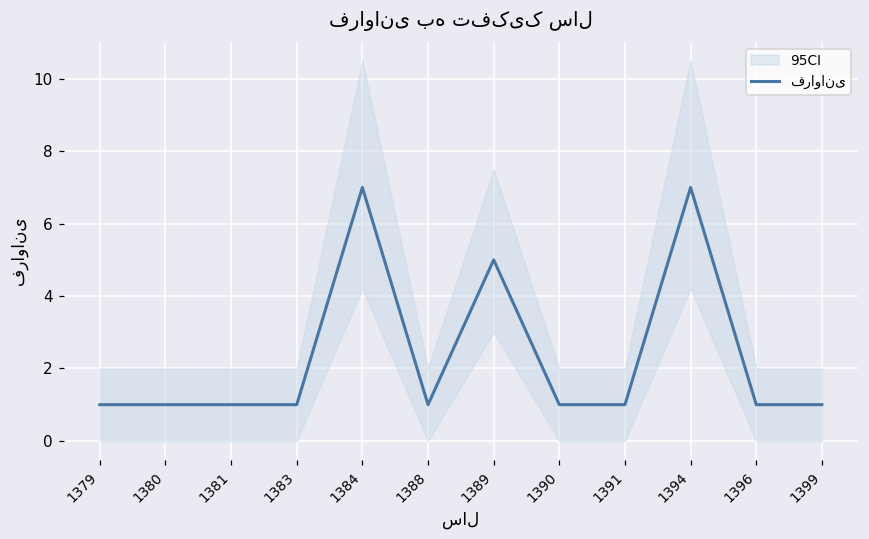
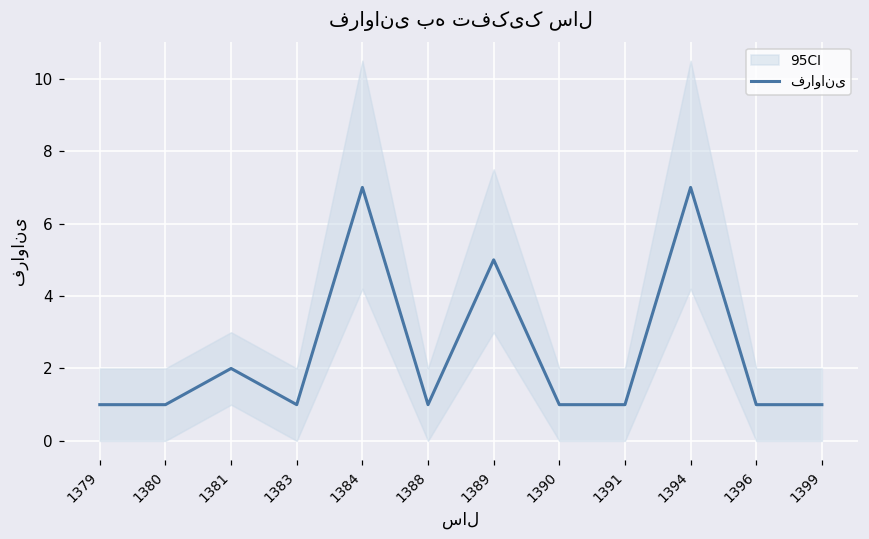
  {
    "فراوانی": {
      "1379": 1,
      "1380": 1,
-     "1381": 1,
+     "1381": 2,
      "1383": 1,
      "1384": 7,
      "1388": 1,
      "1389": 5,
      "1390": 1,
      "1391": 1,
      "1394": 7,
      "1396": 1,
      "1399": 1
    },
    "95CI": {
      "1379": 2,
      "1380": 2,
      "1383": 2,
      "1388": 2,
      "1390": 2,
      "1391": 2,
      "1396": 2,
      "1399": 2
    }
  }
